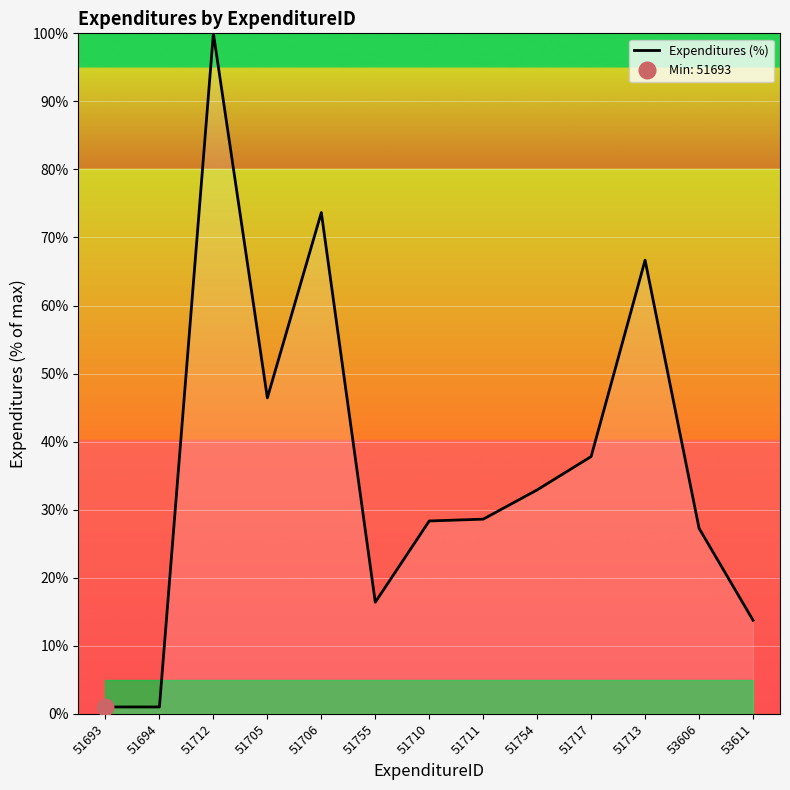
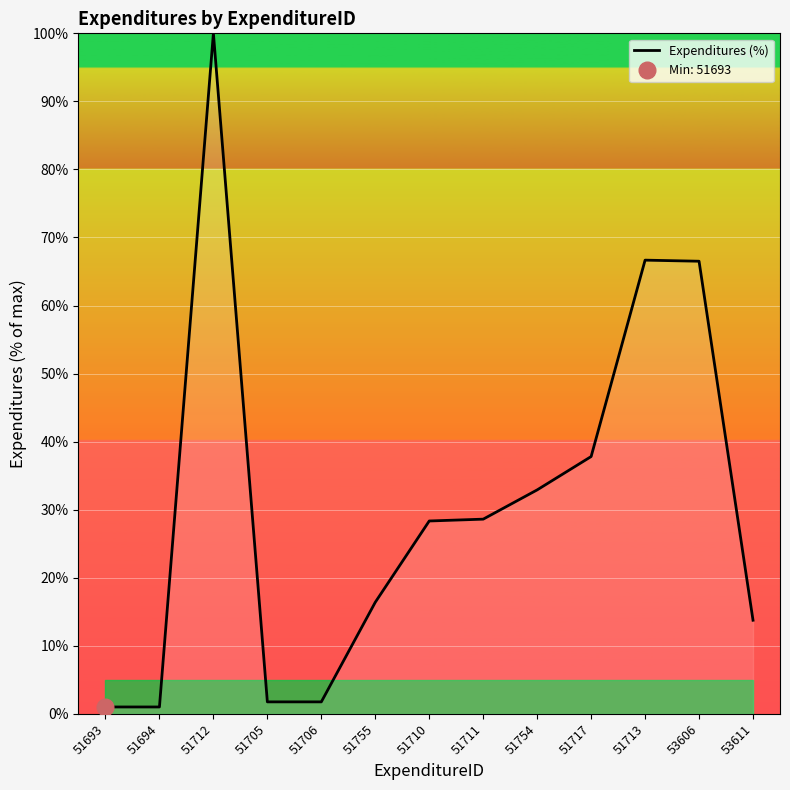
  {
    "Expenditures (%)": {
      "51694": "1%",
      "51712": "100%",
-     "51705": "46%",
-     "51706": "74%",
+     "51705": "2%",
+     "51706": "2%",
      "51755": "16%",
      "51710": "28%",
      "51711": "29%",
      "51754": "33%",
      "51717": "38%",
      "51713": "67%",
-     "53606": "27%",
+     "53606": "67%",
      "53611": "14%"
    }
  }
